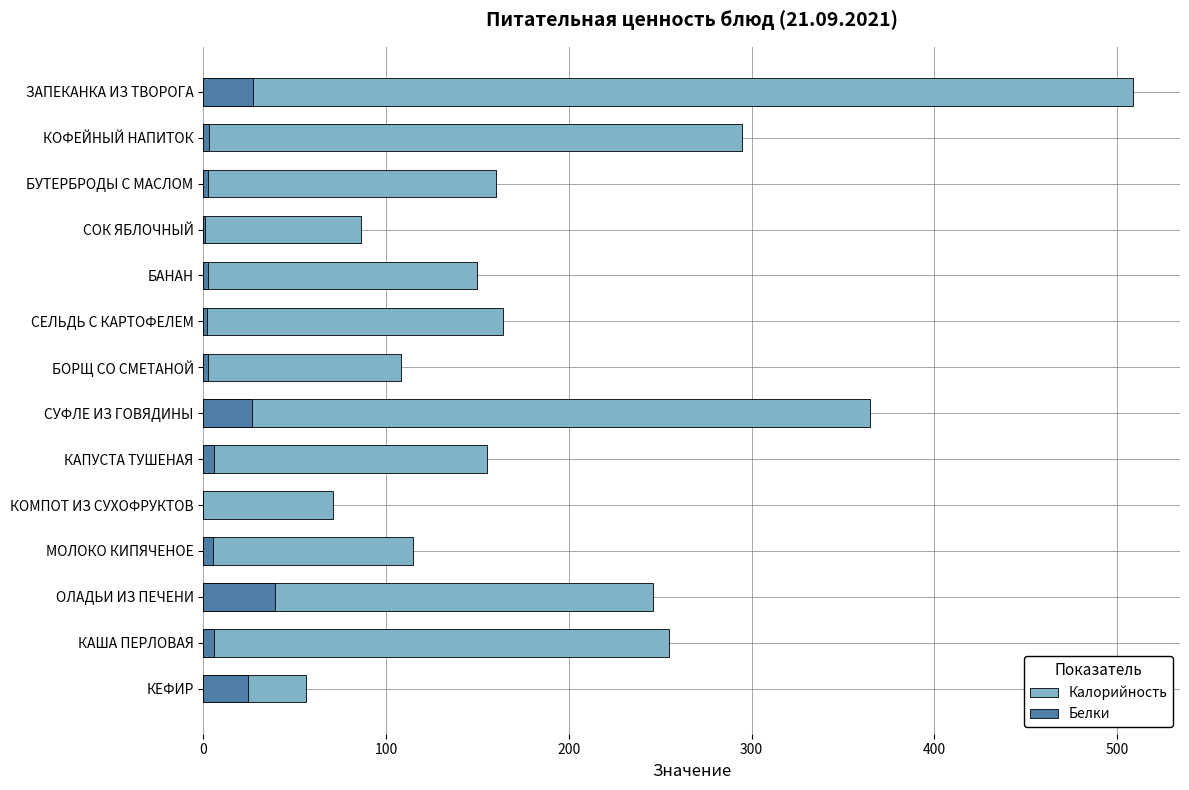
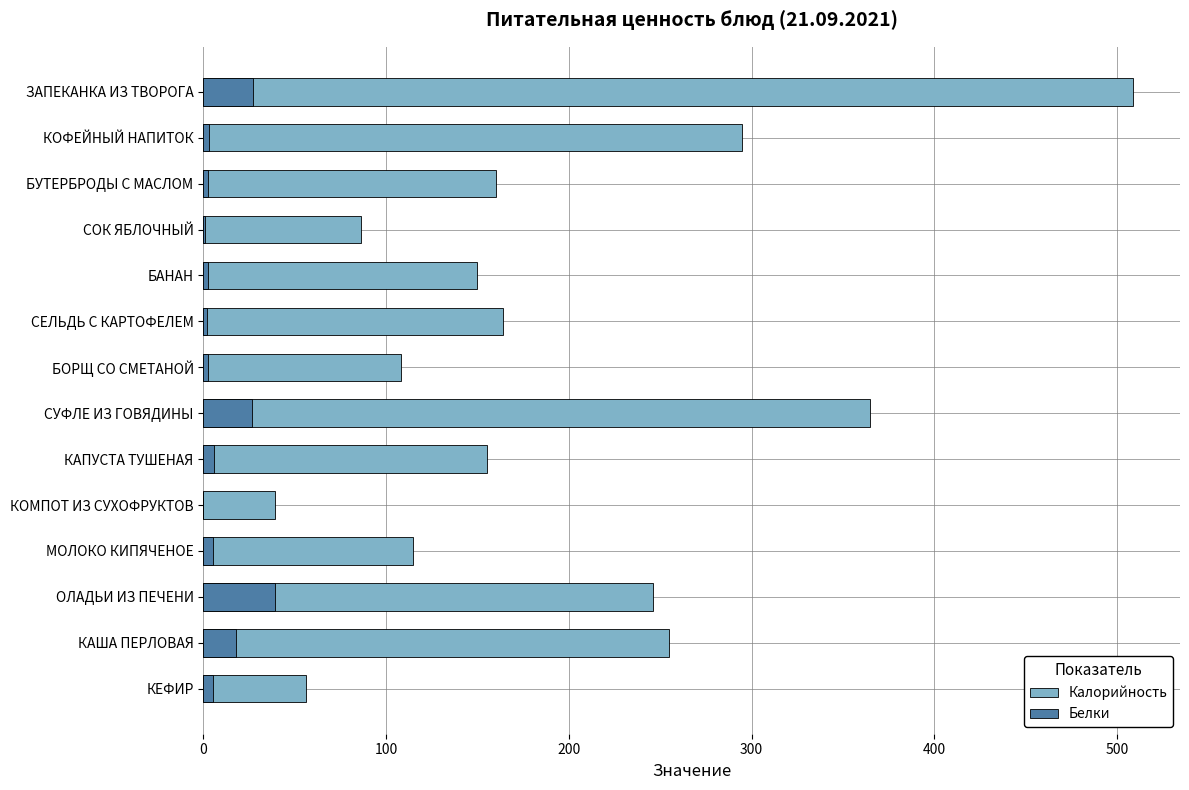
  {
    "Калорийность": {
      "ЗАПЕКАНКА ИЗ ТВОРОГА": 509,
      "КОФЕЙНЫЙ НАПИТОК": 295,
      "БУТЕРБРОДЫ С МАСЛОМ": 160,
      "СОК ЯБЛОЧНЫЙ": 86,
      "БАНАН": 150,
      "СЕЛЬДЬ С КАРТОФЕЛЕМ": 164,
      "БОРЩ СО СМЕТАНОЙ": 108,
      "СУФЛЕ ИЗ ГОВЯДИНЫ": 365,
      "КАПУСТА ТУШЕНАЯ": 155,
-     "КОМПОТ ИЗ СУХОФРУКТОВ": 71,
+     "КОМПОТ ИЗ СУХОФРУКТОВ": 39,
      "МОЛОКО КИПЯЧЕНОЕ": 115,
      "ОЛАДЬИ ИЗ ПЕЧЕНИ": 246,
      "КАША ПЕРЛОВАЯ": 255,
      "КЕФИР": 56
    },
    "Белки": {
      "КОМПОТ ИЗ СУХОФРУКТОВ": 0,
-     "КАША ПЕРЛОВАЯ": 6,
-     "КЕФИР": 25
+     "КАША ПЕРЛОВАЯ": 18,
+     "КЕФИР": 5
    }
  }
